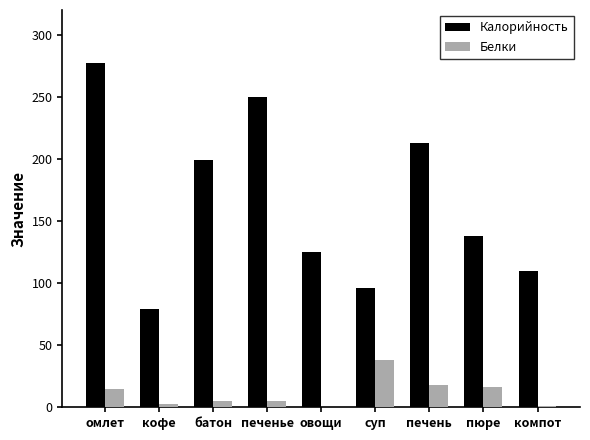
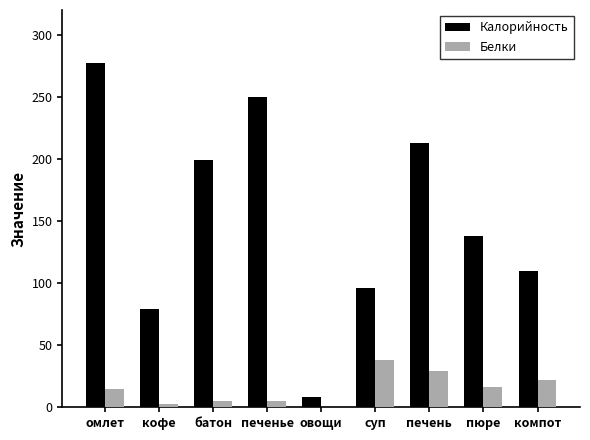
  {
    "Калорийность": {
      "омлет": 277,
      "кофе": 79,
      "батон": 199,
      "печенье": 250,
-     "овощи": 125,
+     "овощи": 8,
      "суп": 96,
      "печень": 213,
      "пюре": 138,
      "компот": 110
    },
    "Белки": {
      "омлет": 15,
      "кофе": 3,
      "батон": 5,
      "печенье": 5,
      "овощи": 0,
      "суп": 38,
-     "печень": 18,
+     "печень": 29,
      "пюре": 16,
-     "компот": 1
+     "компот": 22
    }
  }
